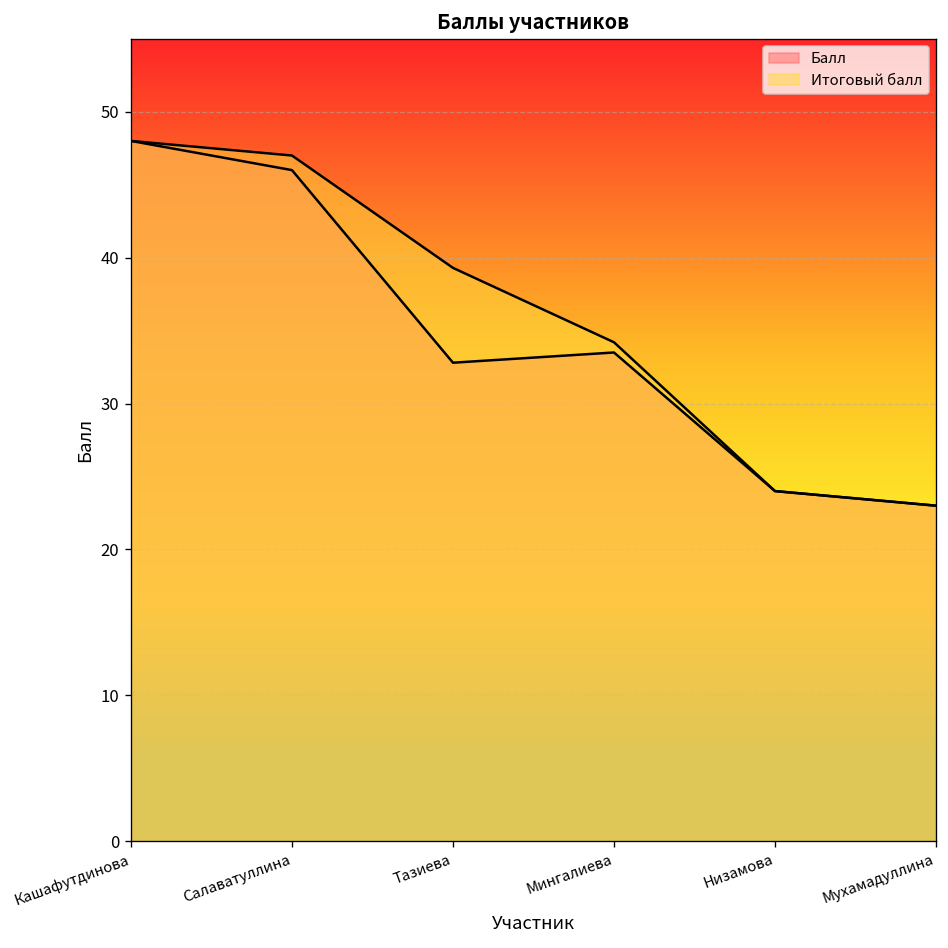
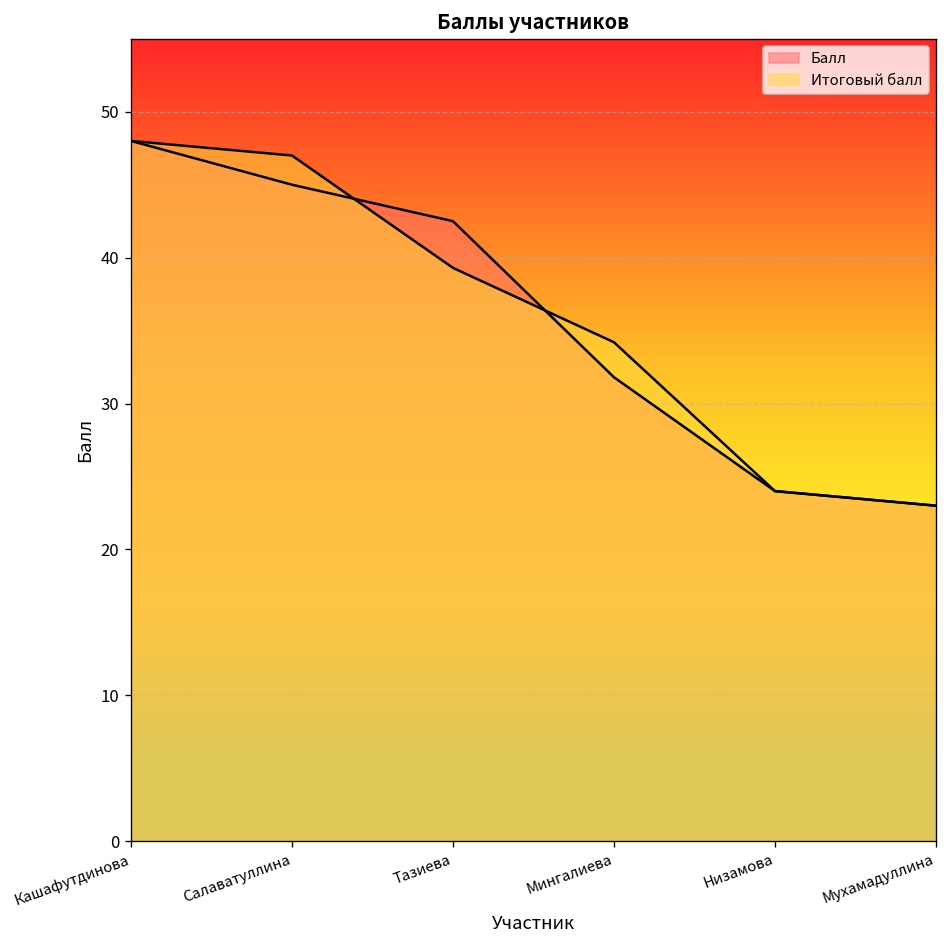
  {
    "Балл": {
-     "Салаватуллина": 46,
-     "Тазиева": 32.8,
-     "Мингалиева": 33.5
+     "Салаватуллина": 45,
+     "Тазиева": 42.5,
+     "Мингалиева": 31.8
    },
    "Итоговый балл": {
      "Салаватуллина": 47.0,
      "Тазиева": 39.3,
      "Мингалиева": 34.2
    }
  }
